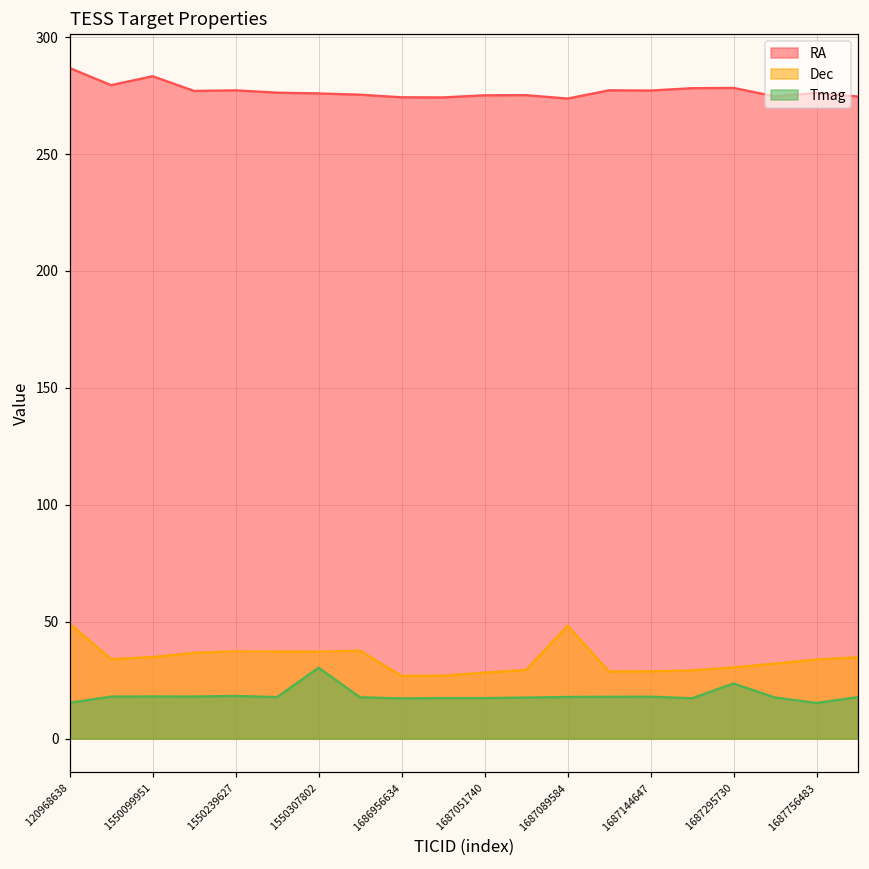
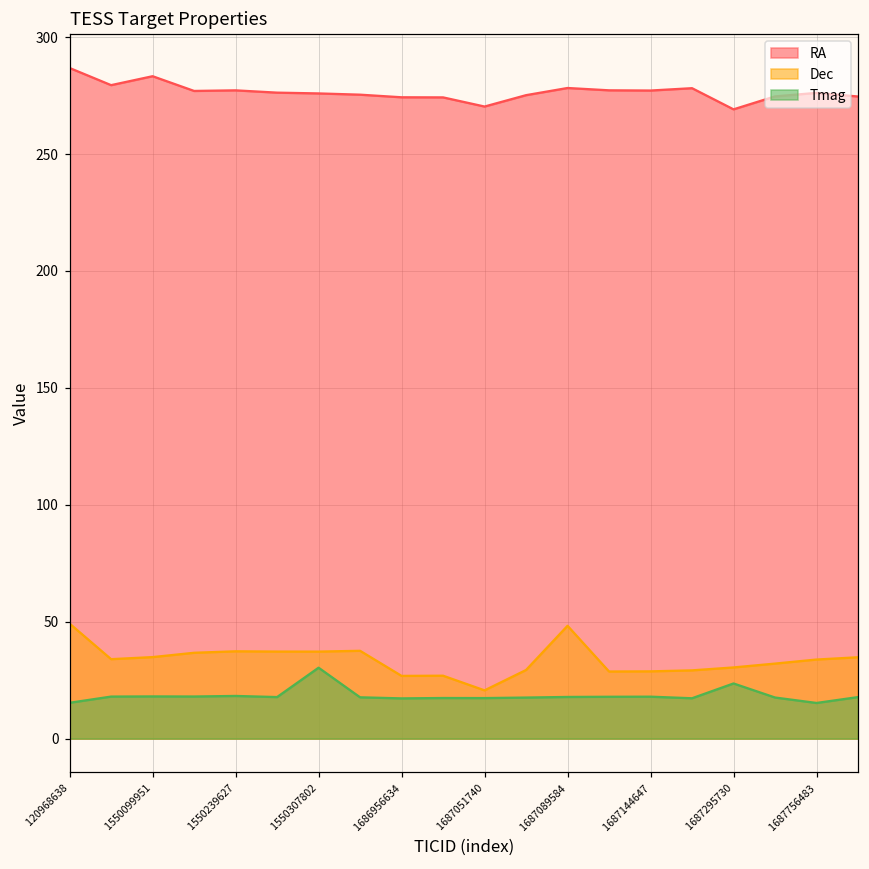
  {
    "RA": {
      "120968638": 287,
      "1550099951": 283,
      "1550239627": 277,
      "1550307802": 276,
      "1686956634": 274,
-     "1687051740": 275,
-     "1687089584": 274,
+     "1687051740": 270,
+     "1687089584": 278,
      "1687144647": 277,
-     "1687295730": 278
+     "1687295730": 269
    },
    "Dec": {
      "120968638": 49,
      "1550099951": 35,
      "1550239627": 37,
      "1550307802": 37,
      "1686956634": 27,
-     "1687051740": 28,
+     "1687051740": 21,
      "1687089584": 48,
      "1687144647": 29,
      "1687295730": 30,
      "1687756483": 34
    },
    "Tmag": {
      "120968638": 15,
      "1550099951": 18,
      "1550239627": 18,
      "1550307802": 30,
      "1686956634": 17,
      "1687051740": 17,
      "1687089584": 18,
      "1687144647": 18,
      "1687295730": 24,
      "1687756483": 15
    }
  }
